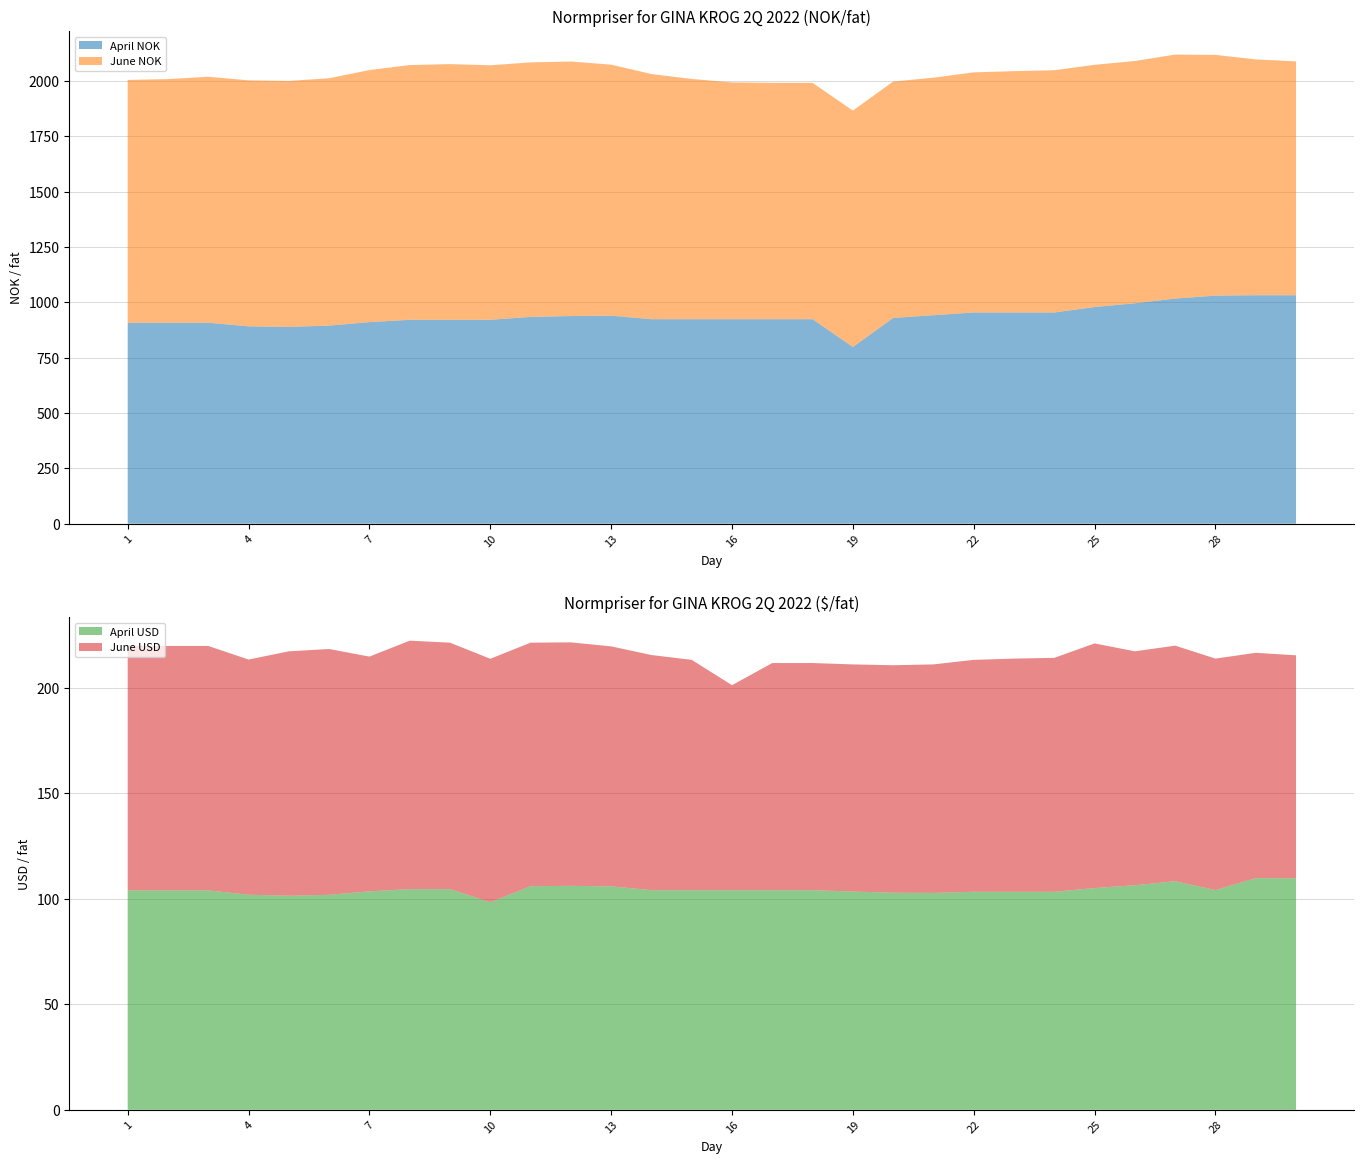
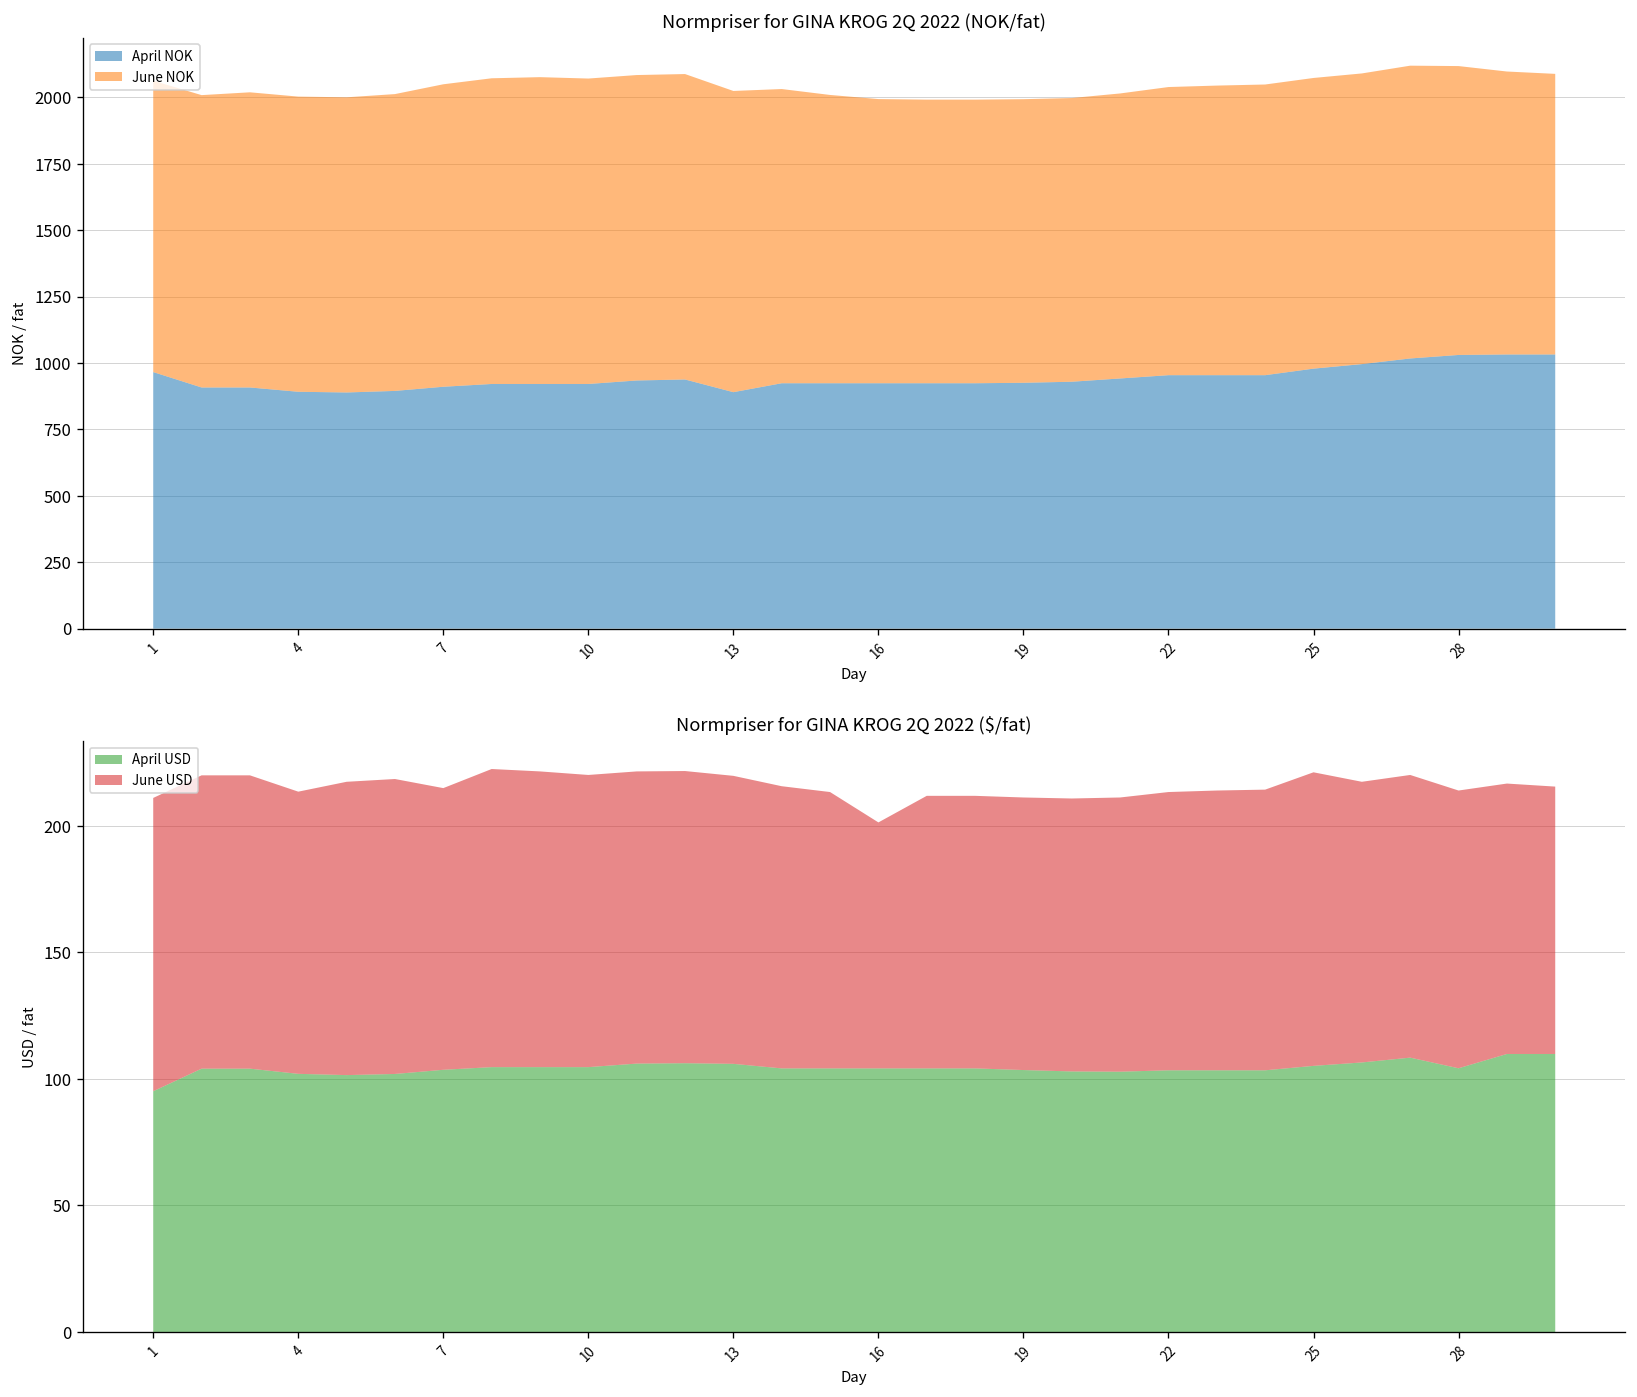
  {
    "Normpriser for GINA KROG 2Q 2022 (NOK/fat)": {
      "April NOK": {
-       "1": 910,
+       "1": 970,
        "4": 890,
        "7": 910,
        "10": 920,
-       "13": 940,
+       "13": 890,
        "16": 920,
-       "19": 800,
+       "19": 930,
        "22": 950,
        "25": 980,
        "28": 1030
      }
    },
    "Normpriser for GINA KROG 2Q 2022 ($/fat)": {
      "April USD": {
-       "1": 104,
+       "1": 95,
        "4": 102,
        "7": 104,
-       "10": 98,
+       "10": 105,
        "13": 106,
        "16": 104,
        "19": 104,
        "22": 103,
        "25": 105,
        "28": 104
      },
      "June USD": {
        "4": 112,
        "7": 111,
        "10": 115,
        "13": 114,
        "16": 97,
        "19": 108,
        "22": 110,
        "25": 116,
        "28": 110
      }
    }
  }
